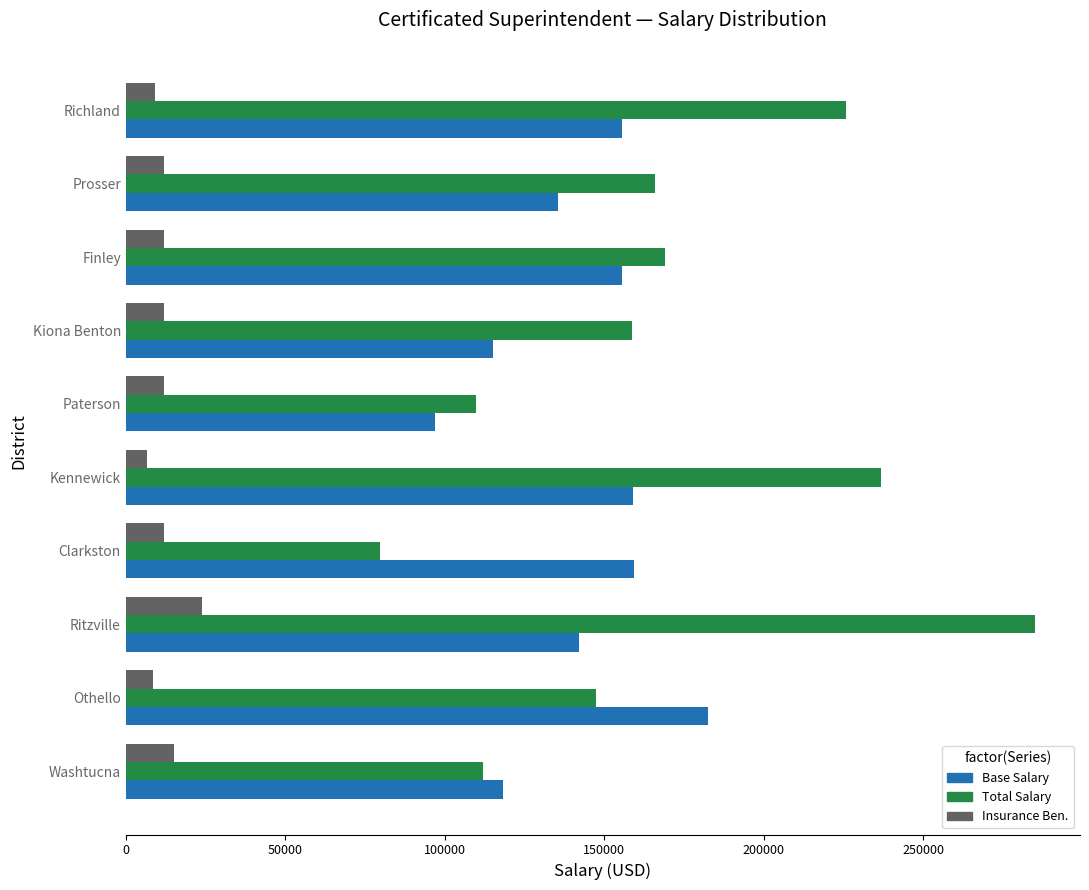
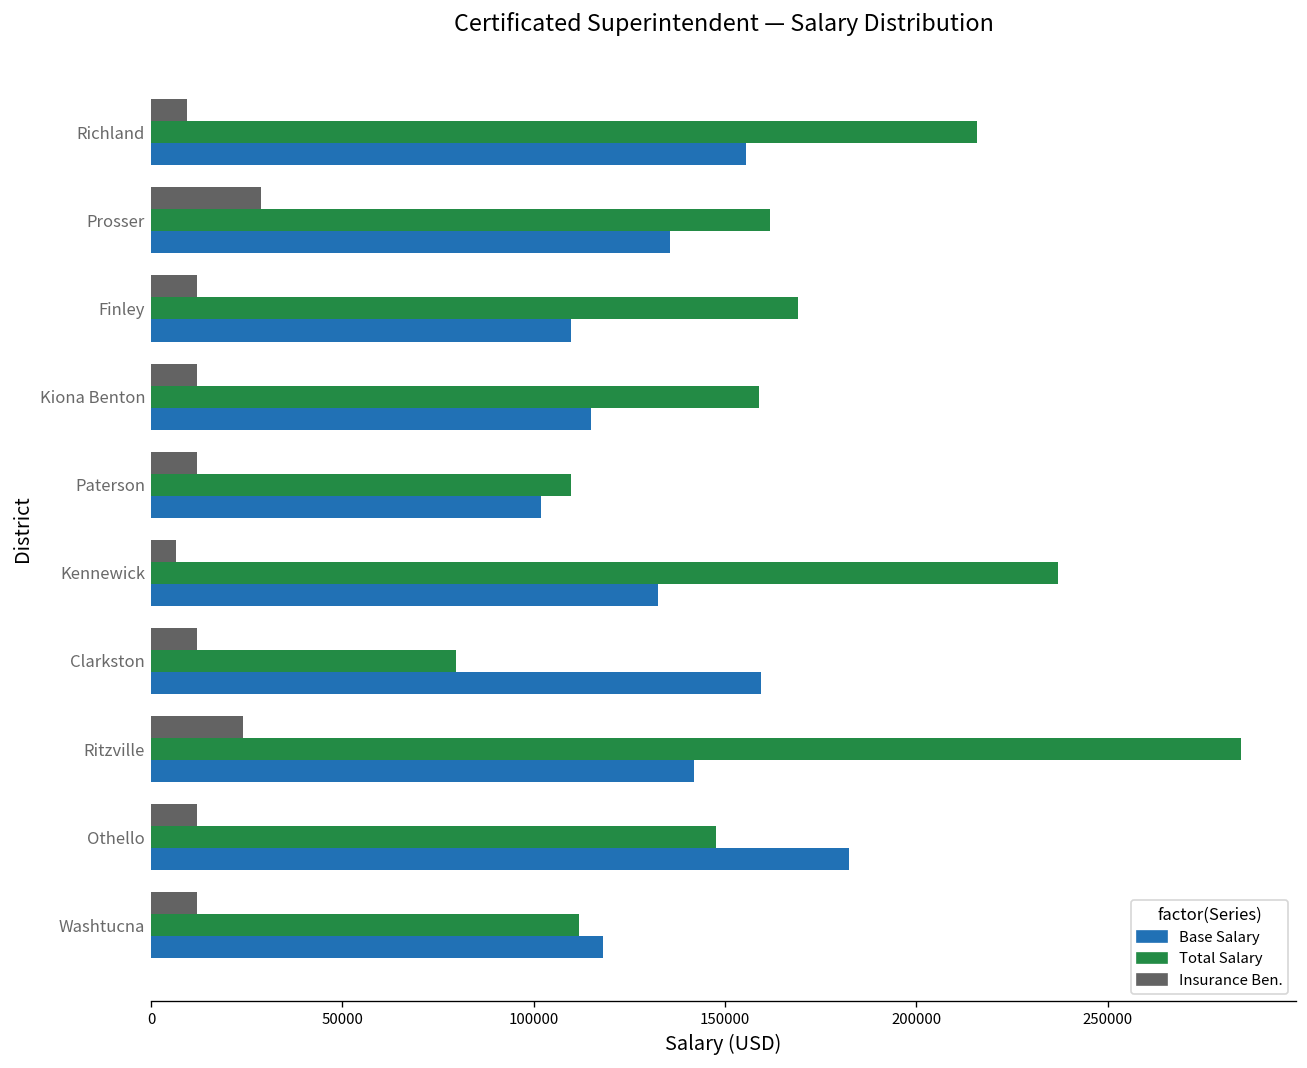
  {
    "Base Salary": {
      "Richland": 156000,
      "Prosser": 136000,
-     "Finley": 156000,
+     "Finley": 110000,
      "Kiona Benton": 115000,
-     "Paterson": 97000,
-     "Kennewick": 159000,
+     "Paterson": 102000,
+     "Kennewick": 133000,
      "Clarkston": 159000,
      "Ritzville": 142000,
      "Othello": 183000,
      "Washtucna": 118000
    },
    "Total Salary": {
-     "Richland": 226000,
-     "Prosser": 166000,
+     "Richland": 216000,
+     "Prosser": 162000,
      "Finley": 169000,
      "Kiona Benton": 159000,
      "Paterson": 110000,
      "Kennewick": 237000,
      "Clarkston": 80000,
      "Ritzville": 285000,
      "Othello": 148000,
      "Washtucna": 112000
    },
    "Insurance Ben.": {
      "Richland": 9000,
-     "Prosser": 12000,
+     "Prosser": 29000,
      "Finley": 12000,
      "Kiona Benton": 12000,
      "Paterson": 12000,
      "Kennewick": 7000,
      "Clarkston": 12000,
      "Ritzville": 24000,
-     "Othello": 8000,
-     "Washtucna": 15000
+     "Othello": 12000,
+     "Washtucna": 12000
    }
  }
